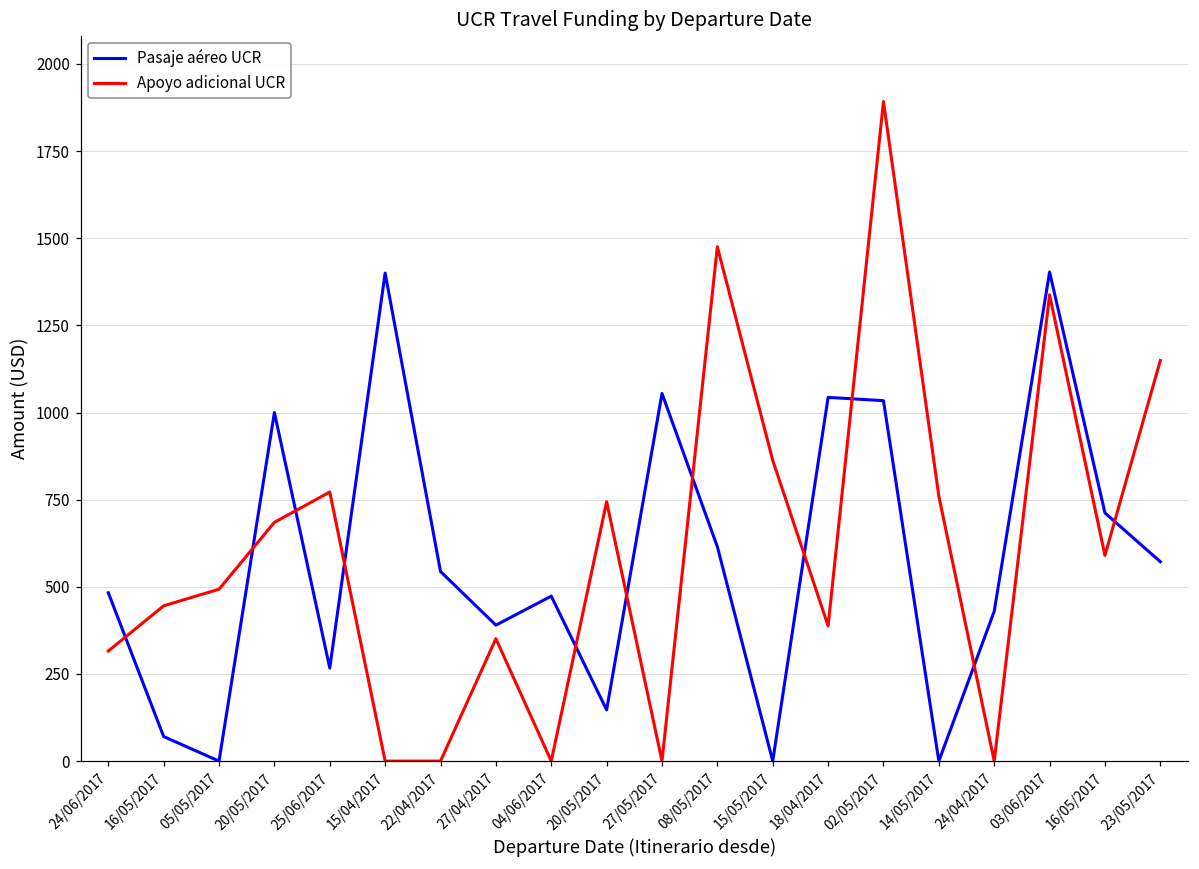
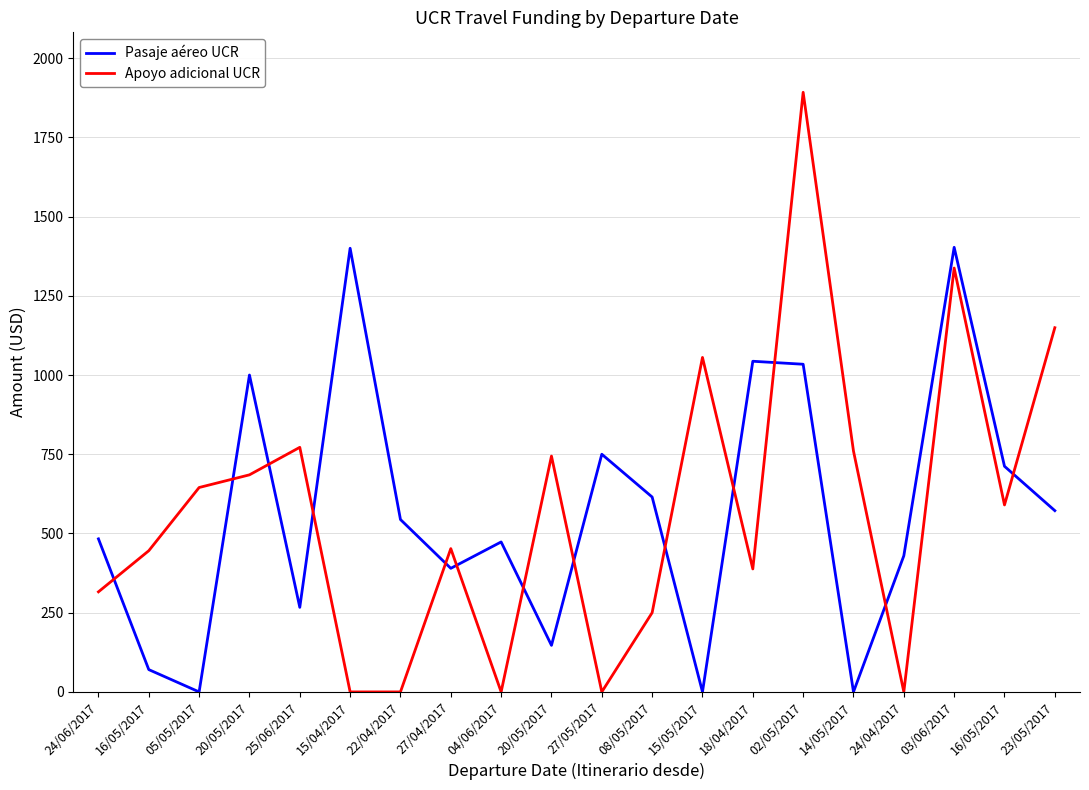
  {
    "Pasaje aéreo UCR": {
      "24/06/2017": 480,
      "05/05/2017": 0,
      "25/06/2017": 270,
      "15/04/2017": 1400,
      "22/04/2017": 540,
      "27/04/2017": 390,
      "04/06/2017": 470,
-     "27/05/2017": 1050,
+     "27/05/2017": 750,
      "08/05/2017": 620,
      "15/05/2017": 0,
      "18/04/2017": 1040,
      "02/05/2017": 1030,
      "14/05/2017": 0,
      "24/04/2017": 430,
      "03/06/2017": 1400,
      "23/05/2017": 570
    },
    "Apoyo adicional UCR": {
      "24/06/2017": 320,
-     "05/05/2017": 490,
+     "05/05/2017": 650,
      "25/06/2017": 770,
      "15/04/2017": 0,
      "22/04/2017": 0,
-     "27/04/2017": 350,
+     "27/04/2017": 450,
      "04/06/2017": 0,
      "27/05/2017": 0,
-     "08/05/2017": 1480,
-     "15/05/2017": 860,
+     "08/05/2017": 250,
+     "15/05/2017": 1060,
      "18/04/2017": 390,
      "02/05/2017": 1890,
      "14/05/2017": 760,
      "24/04/2017": 0,
      "03/06/2017": 1340,
      "23/05/2017": 1150
    }
  }
